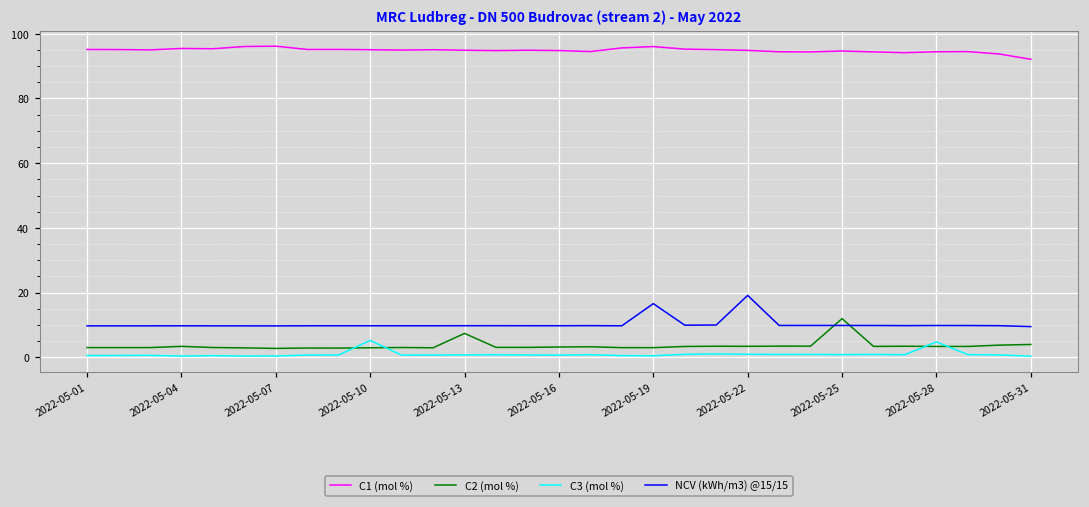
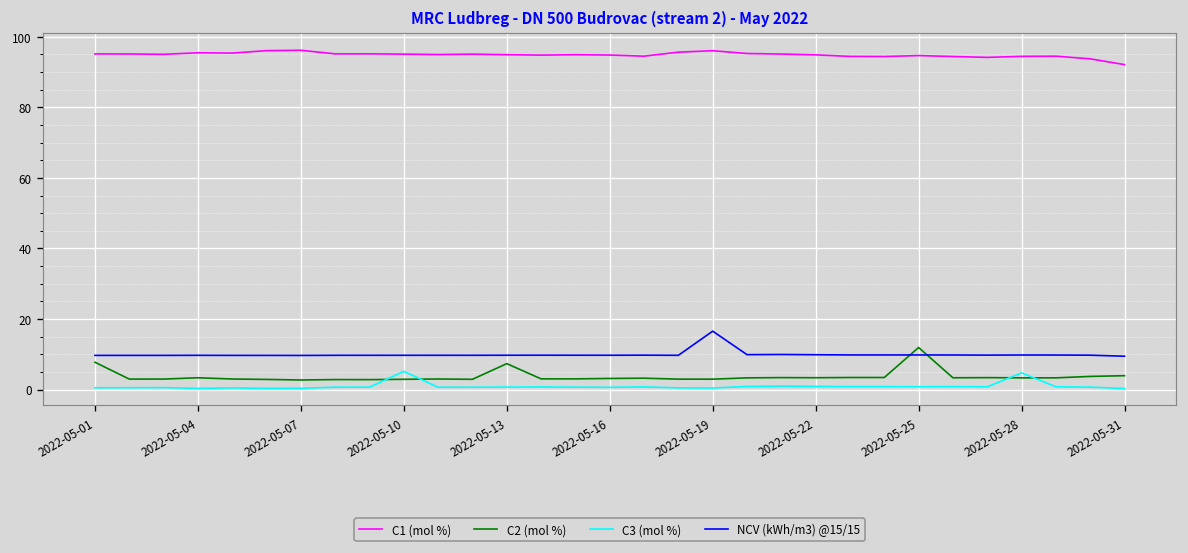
  {
    "C1 (mol %)": {
      "2022-05-01": 95,
      "2022-05-04": 95,
      "2022-05-07": 96,
      "2022-05-10": 95,
      "2022-05-13": 95,
      "2022-05-16": 95,
      "2022-05-19": 96,
      "2022-05-22": 95,
      "2022-05-25": 95,
      "2022-05-28": 94,
      "2022-05-31": 92
    },
    "C2 (mol %)": {
-     "2022-05-01": 3,
+     "2022-05-01": 8,
      "2022-05-04": 3,
      "2022-05-07": 3,
      "2022-05-10": 3,
      "2022-05-13": 7,
      "2022-05-16": 3,
      "2022-05-19": 3,
      "2022-05-22": 3,
      "2022-05-25": 12,
      "2022-05-28": 3,
      "2022-05-31": 4
    },
    "C3 (mol %)": {
      "2022-05-01": 1,
      "2022-05-04": 0,
      "2022-05-07": 0,
      "2022-05-10": 5,
      "2022-05-13": 1,
      "2022-05-16": 1,
      "2022-05-19": 0,
      "2022-05-22": 1,
      "2022-05-25": 1,
      "2022-05-28": 5,
      "2022-05-31": 0
    },
    "NCV (kWh/m3) @15/15": {
      "2022-05-01": 10,
      "2022-05-04": 10,
      "2022-05-07": 10,
      "2022-05-10": 10,
      "2022-05-13": 10,
      "2022-05-16": 10,
      "2022-05-19": 17,
-     "2022-05-22": 19,
+     "2022-05-22": 10,
      "2022-05-25": 10,
      "2022-05-28": 10,
      "2022-05-31": 9
    }
  }
